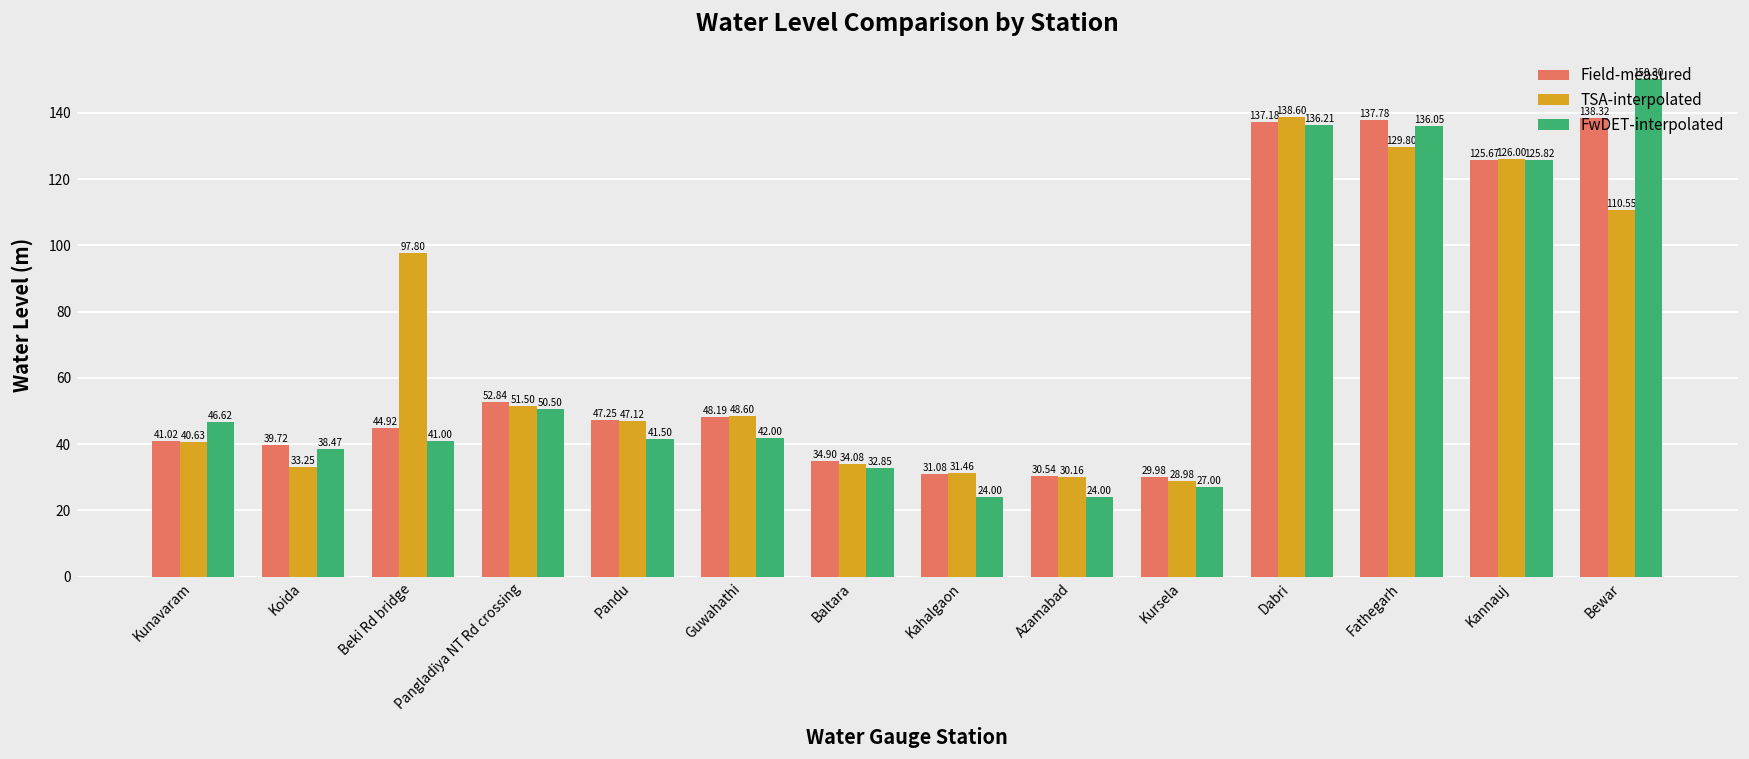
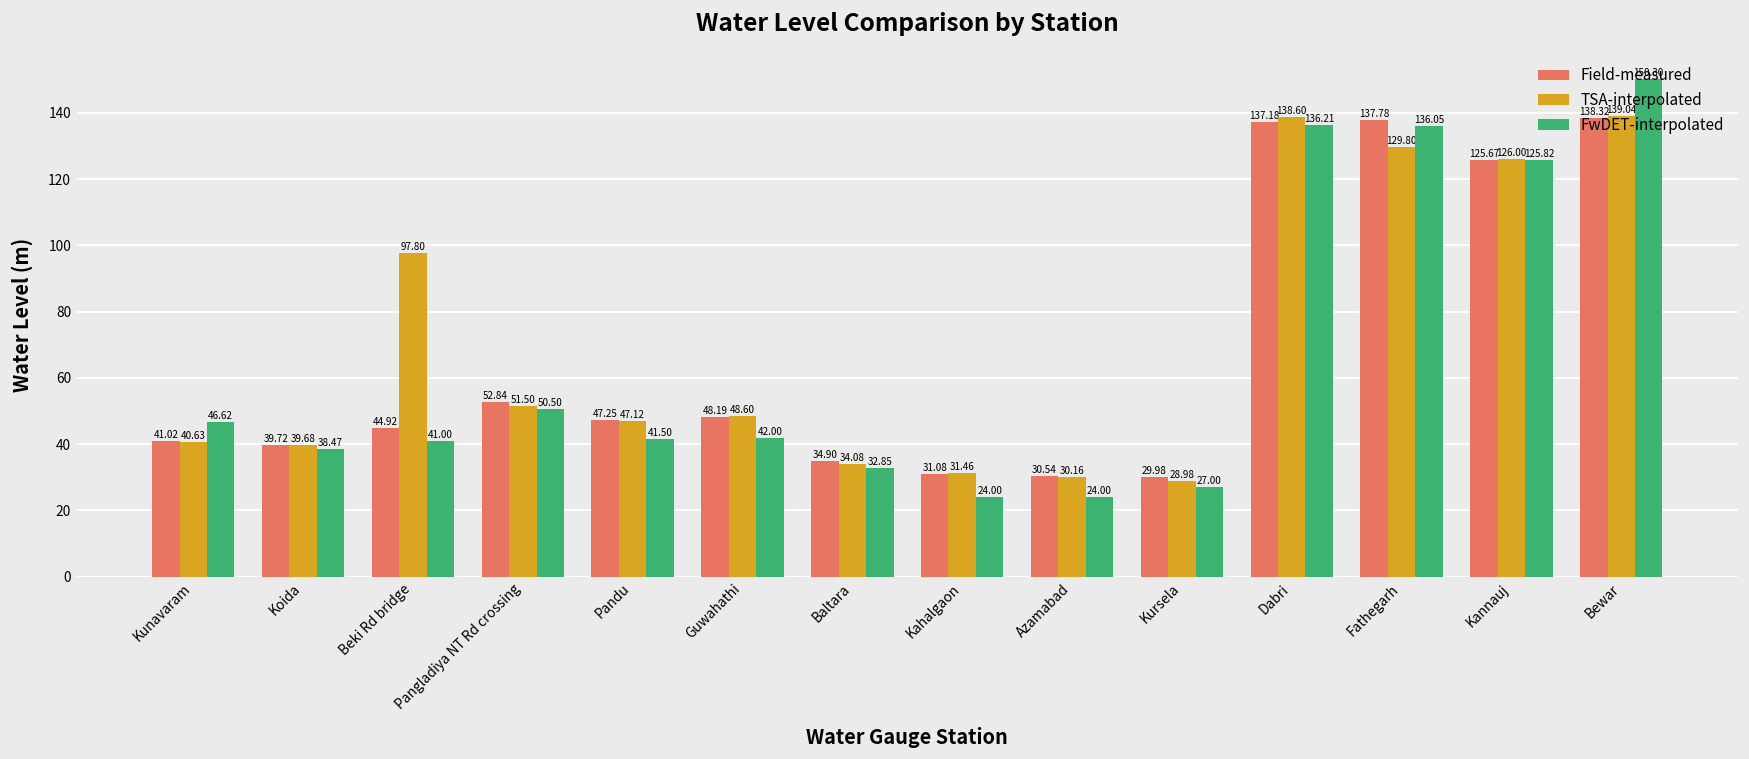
  {
    "Field-measured": {
      "Kunavaram": 41.02,
      "Koida": 39.72,
      "Beki Rd bridge": 44.92,
      "Pangladiya NT Rd crossing": 52.84,
      "Pandu": 47.25,
      "Guwahathi": 48.19,
      "Baltara": 34.90,
      "Kahalgaon": 31.08,
      "Azamabad": 30.54,
      "Kursela": 29.98,
      "Dabri": 137.18,
      "Fathegarh": 137.78,
      "Kannauj": 125.67,
      "Bewar": 138.32
    },
    "TSA-interpolated": {
      "Kunavaram": 40.63,
-     "Koida": 33.25,
+     "Koida": 39.68,
      "Beki Rd bridge": 97.80,
      "Pangladiya NT Rd crossing": 51.50,
      "Pandu": 47.12,
      "Guwahathi": 48.60,
      "Baltara": 34.08,
      "Kahalgaon": 31.46,
      "Azamabad": 30.16,
      "Kursela": 28.98,
      "Dabri": 138.60,
      "Fathegarh": 129.80,
      "Kannauj": 126.00,
-     "Bewar": 110.55
+     "Bewar": 139.04
    },
    "FwDET-interpolated": {
      "Kunavaram": 46.62,
      "Koida": 38.47,
      "Beki Rd bridge": 41.00,
      "Pangladiya NT Rd crossing": 50.50,
      "Pandu": 41.50,
      "Guwahathi": 42.00,
      "Baltara": 32.85,
      "Kahalgaon": 24.00,
      "Azamabad": 24.00,
      "Kursela": 27.00,
      "Dabri": 136.21,
      "Fathegarh": 136.05,
      "Kannauj": 125.82,
      "Bewar": 150.30
    }
  }
